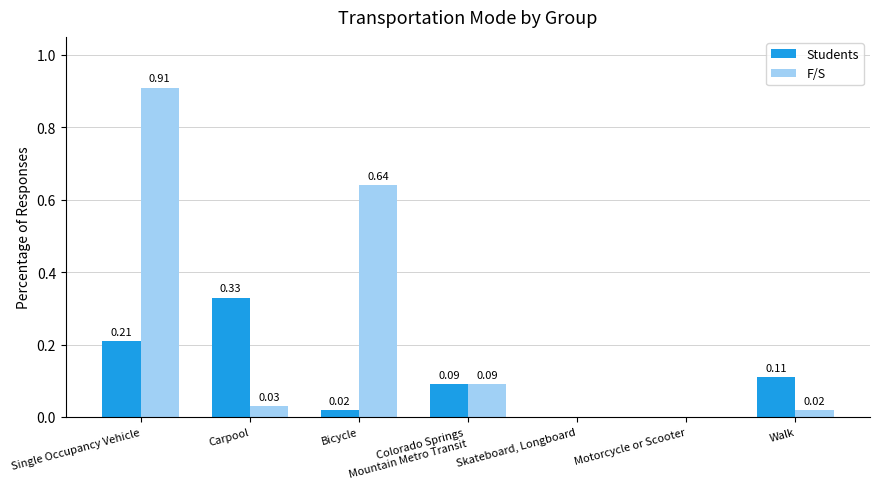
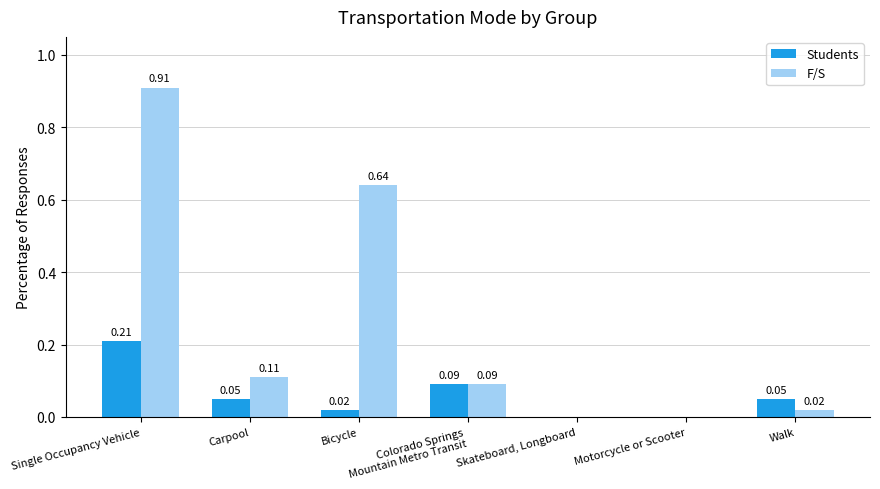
  {
    "Students": {
      "Single Occupancy Vehicle": 0.21,
-     "Carpool": 0.33,
+     "Carpool": 0.05,
      "Bicycle": 0.02,
      "Colorado Springs Mountain Metro Transit": 0.09,
-     "Walk": 0.11
+     "Walk": 0.05
    },
    "F/S": {
      "Single Occupancy Vehicle": 0.91,
-     "Carpool": 0.03,
+     "Carpool": 0.11,
      "Bicycle": 0.64,
      "Colorado Springs Mountain Metro Transit": 0.09,
      "Walk": 0.02
    }
  }
